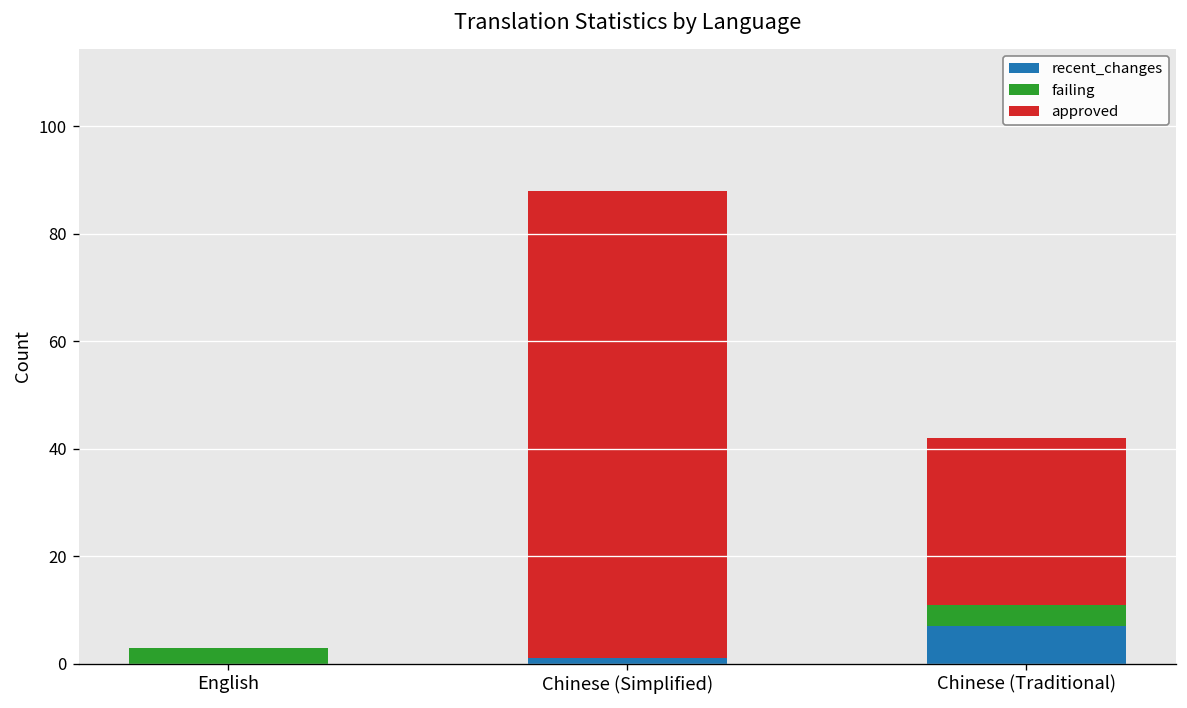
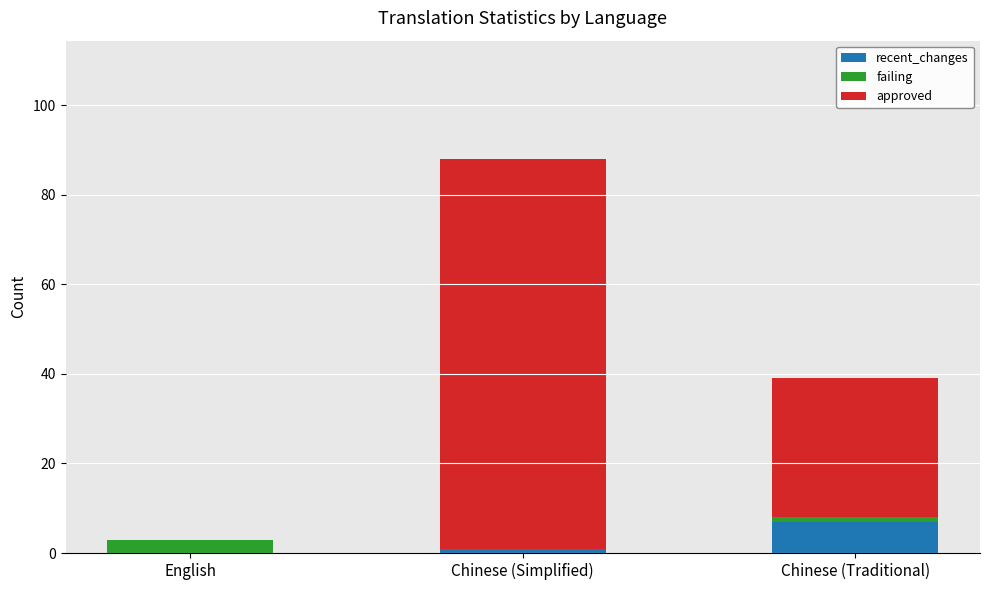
  {
    "recent_changes": {
      "English": 0,
      "Chinese (Simplified)": 1,
      "Chinese (Traditional)": 7
    },
    "failing": {
      "English": 3,
      "Chinese (Simplified)": 0,
-     "Chinese (Traditional)": 4
+     "Chinese (Traditional)": 1
    },
    "approved": {
      "English": 0,
      "Chinese (Simplified)": 87,
      "Chinese (Traditional)": 31
    }
  }
